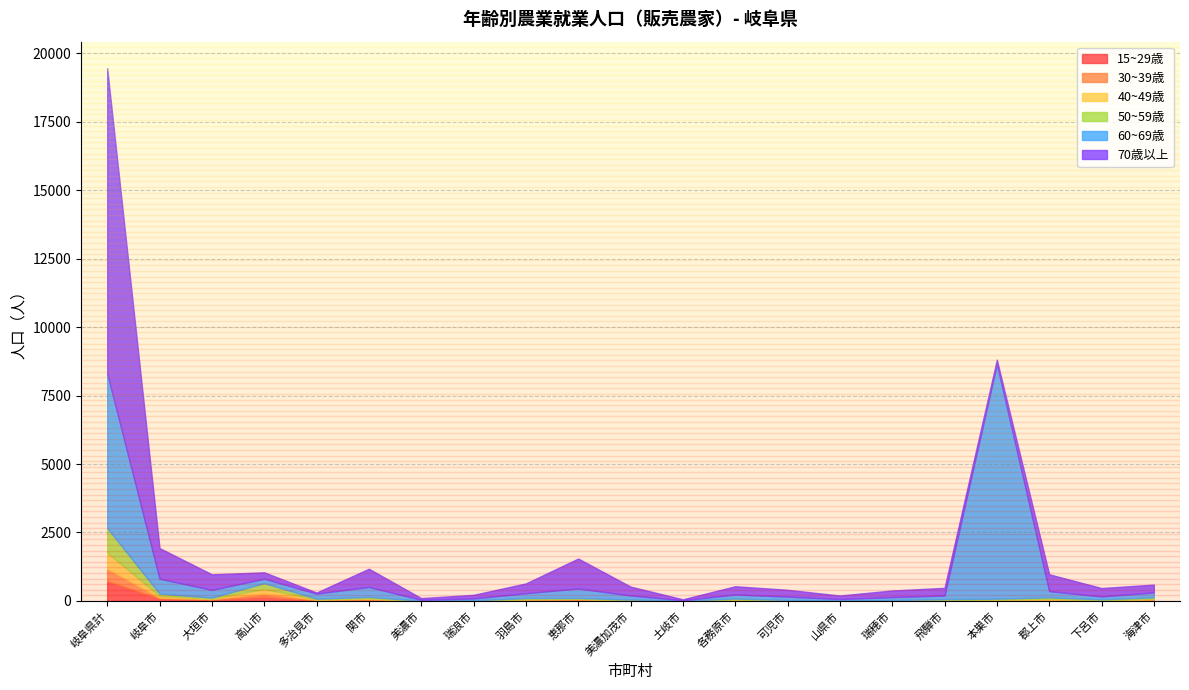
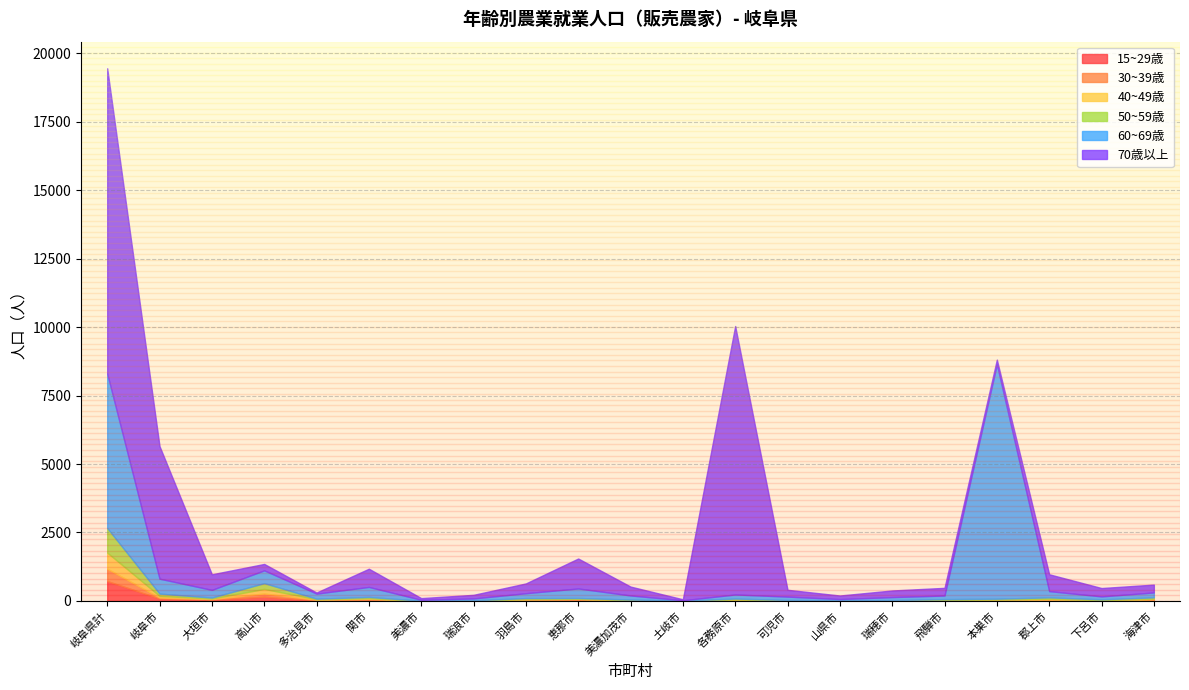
  {
    "15~29歳": {
      "岐阜県計": 700,
      "高山市": 200
    },
    "30~39歳": {
      "岐阜県計": 500,
      "高山市": 100
    },
    "40~49歳": {
      "岐阜県計": 600,
      "高山市": 200
    },
    "50~59歳": {
      "岐阜県計": 900,
      "高山市": 200
    },
    "60~69歳": {
      "岐阜県計": 5600,
      "岐阜市": 500,
      "大垣市": 300,
-     "高山市": 200,
+     "高山市": 500,
      "関市": 400,
      "羽島市": 200,
      "恵那市": 300,
      "美濃加茂市": 100,
      "各務原市": 100,
      "可児市": 100,
      "瑞穂市": 100,
      "飛騨市": 100,
      "本巣市": 8600,
      "郡上市": 200,
      "下呂市": 100,
      "海津市": 200
    },
    "70歳以上": {
      "岐阜県計": 11100,
-     "岐阜市": 1100,
+     "岐阜市": 4800,
      "大垣市": 600,
      "高山市": 200,
      "関市": 700,
      "瑞浪市": 100,
      "羽島市": 400,
      "恵那市": 1100,
      "美濃加茂市": 300,
-     "各務原市": 300,
+     "各務原市": 9800,
      "可児市": 200,
      "山県市": 100,
      "瑞穂市": 200,
      "飛騨市": 300,
      "本巣市": 200,
      "郡上市": 600,
      "下呂市": 300,
      "海津市": 300
    }
  }
